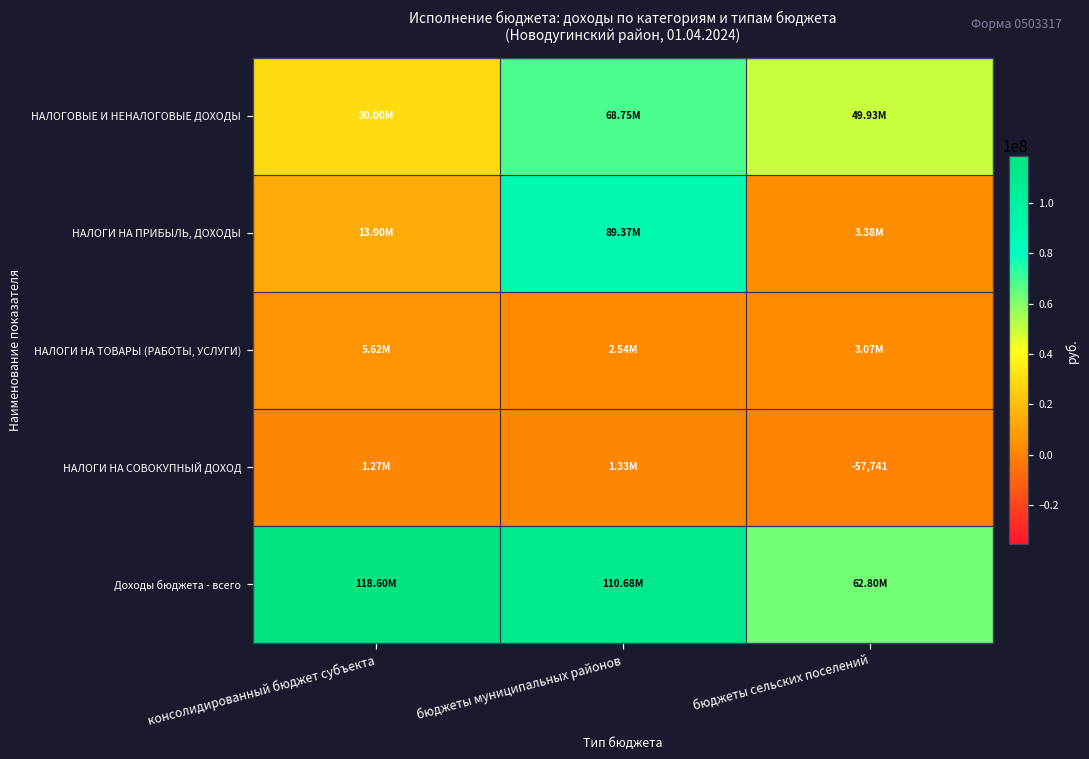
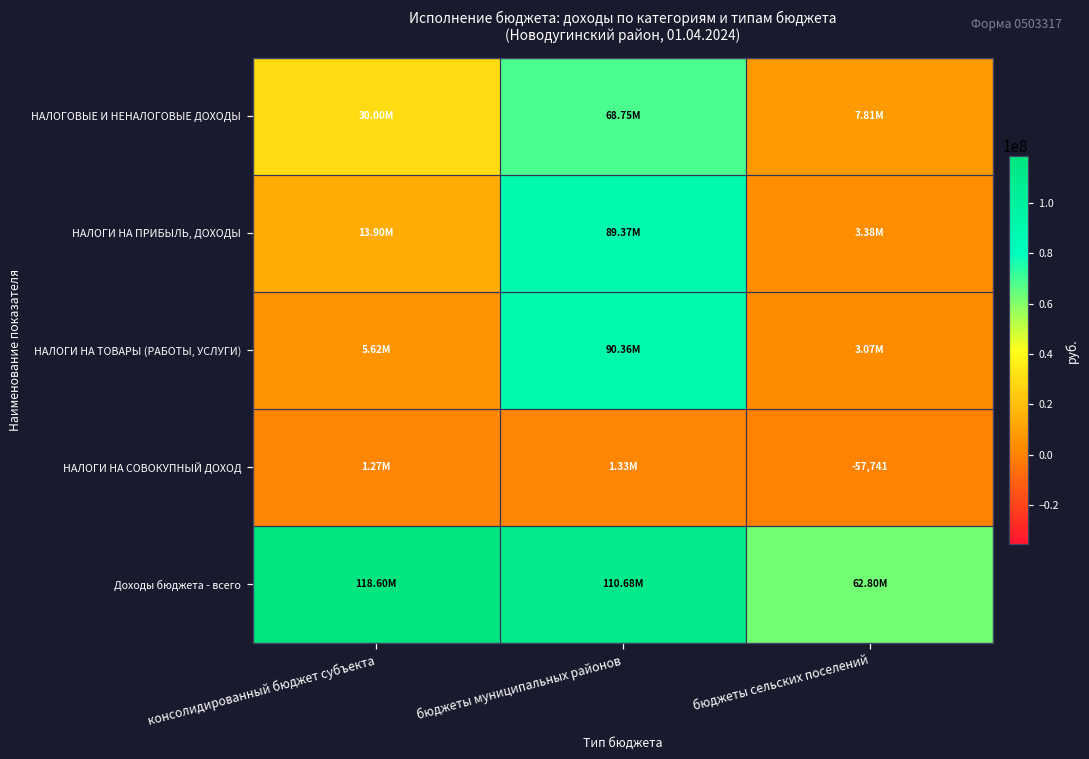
  {
    "НАЛОГОВЫЕ И НЕНАЛОГОВЫЕ ДОХОДЫ": {
      "консолидированный бюджет субъекта": "30.00M",
      "бюджеты муниципальных районов": "68.75M",
-     "бюджеты сельских поселений": "49.93M"
+     "бюджеты сельских поселений": "7.81M"
    },
    "НАЛОГИ НА ПРИБЫЛЬ, ДОХОДЫ": {
      "консолидированный бюджет субъекта": "13.90M",
      "бюджеты муниципальных районов": "89.37M",
      "бюджеты сельских поселений": "3.38M"
    },
    "НАЛОГИ НА ТОВАРЫ (РАБОТЫ, УСЛУГИ)": {
      "консолидированный бюджет субъекта": "5.62M",
-     "бюджеты муниципальных районов": "2.54M",
+     "бюджеты муниципальных районов": "90.36M",
      "бюджеты сельских поселений": "3.07M"
    },
    "НАЛОГИ НА СОВОКУПНЫЙ ДОХОД": {
      "консолидированный бюджет субъекта": "1.27M",
      "бюджеты муниципальных районов": "1.33M",
      "бюджеты сельских поселений": "-57,741"
    },
    "Доходы бюджета - всего": {
      "консолидированный бюджет субъекта": "118.60M",
      "бюджеты муниципальных районов": "110.68M",
      "бюджеты сельских поселений": "62.80M"
    }
  }
